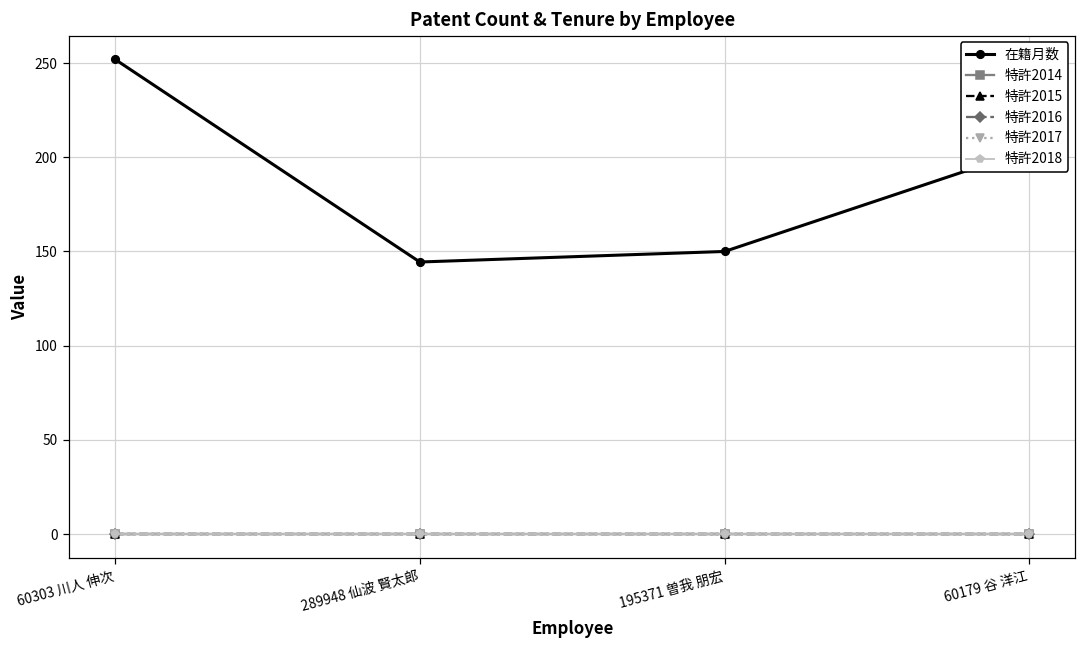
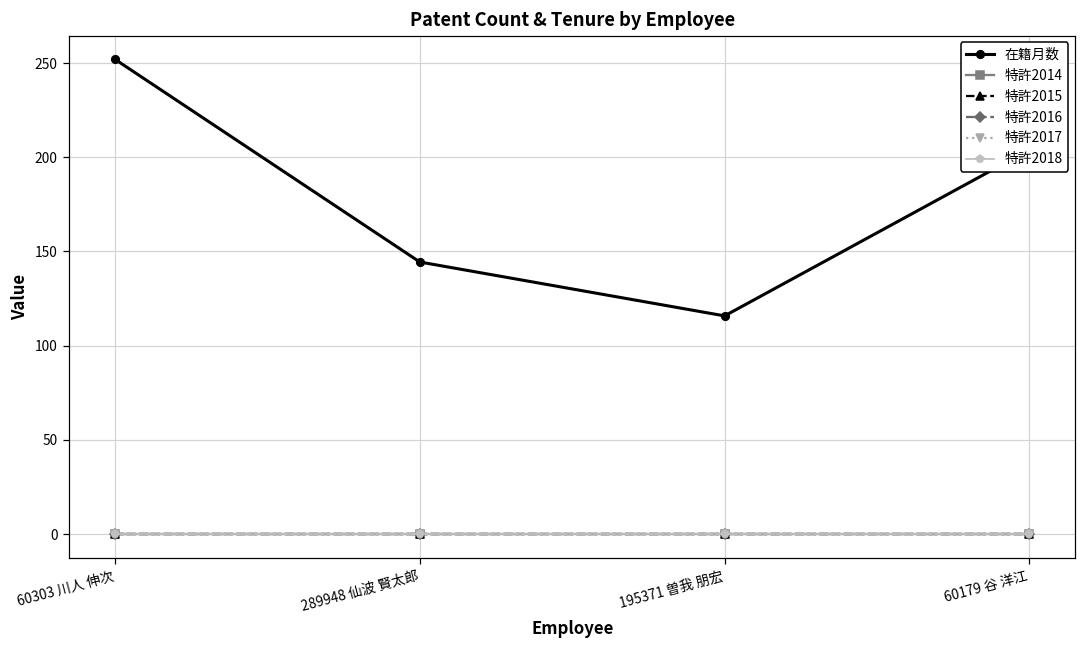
  {
    "在籍月数": {
      "60303 川人 伸次": 252,
      "289948 仙波 賢太郎": 144,
-     "195371 曽我 朋宏": 150
+     "195371 曽我 朋宏": 116
    },
    "特許2018": {
      "60303 川人 伸次": 0,
      "289948 仙波 賢太郎": 0,
      "195371 曽我 朋宏": 0,
      "60179 谷 洋江": 0
    }
  }
